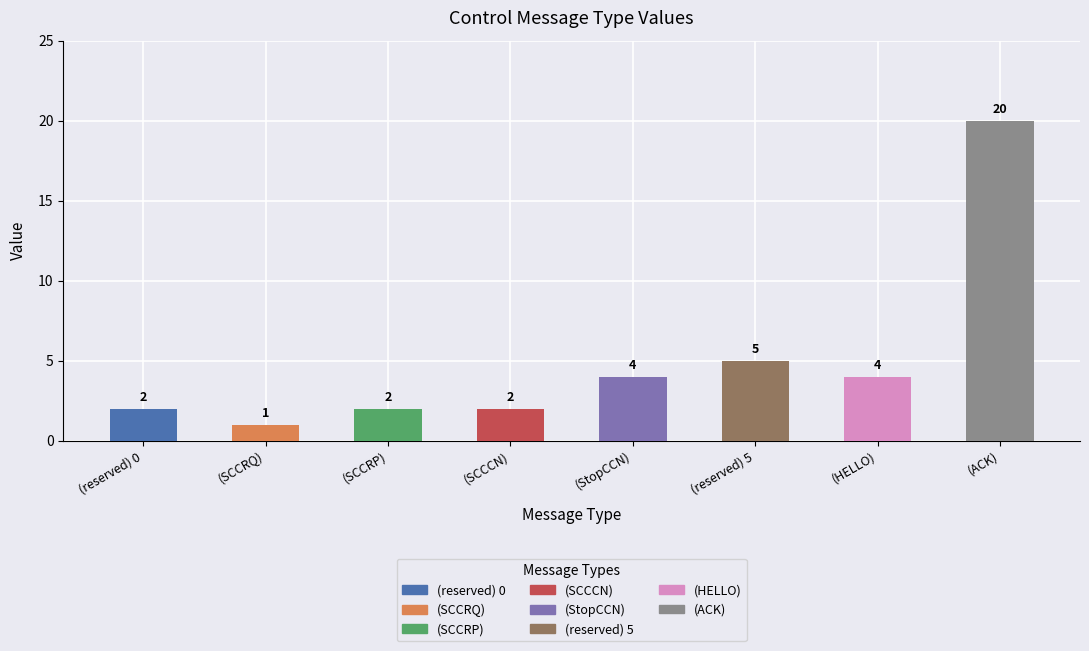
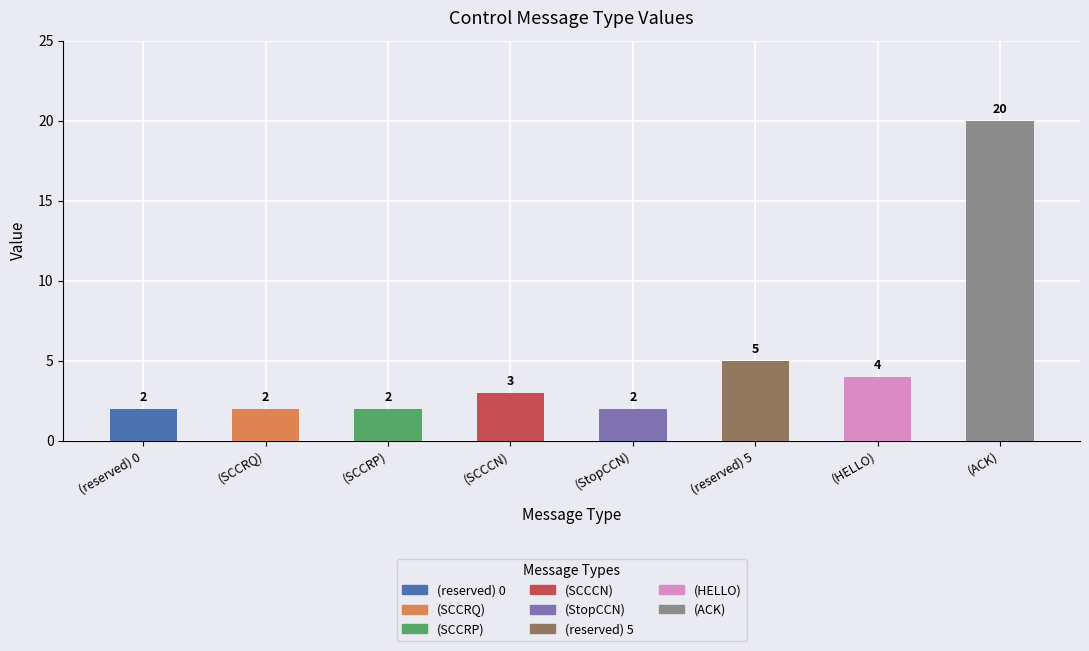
  {
    "(reserved) 0": 2,
-   "(SCCRQ)": 1,
+   "(SCCRQ)": 2,
    "(SCCRP)": 2,
-   "(SCCCN)": 2,
-   "(StopCCN)": 4,
+   "(SCCCN)": 3,
+   "(StopCCN)": 2,
    "(reserved) 5": 5,
    "(HELLO)": 4,
    "(ACK)": 20
  }
